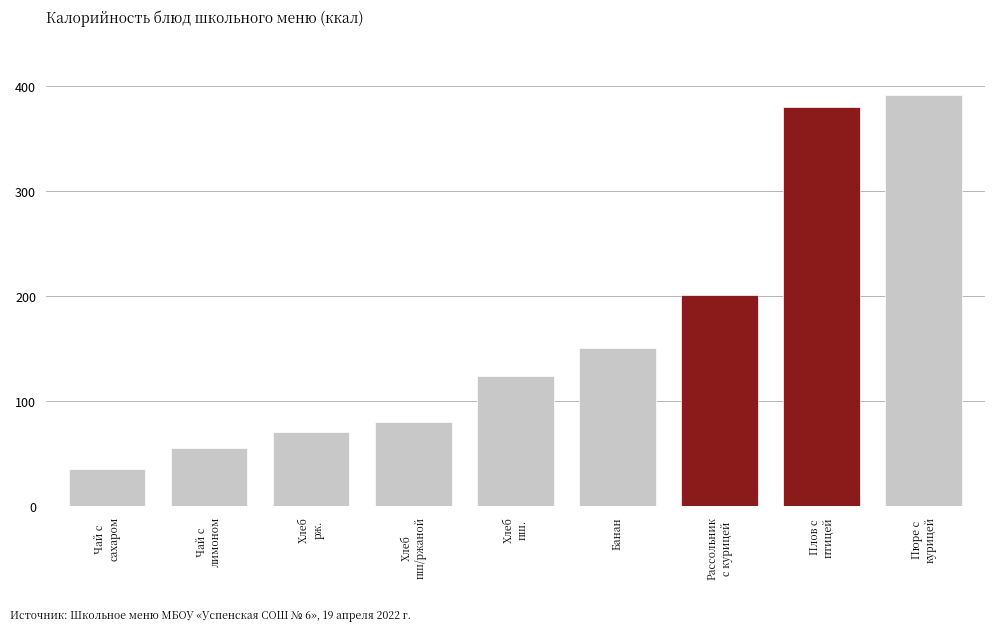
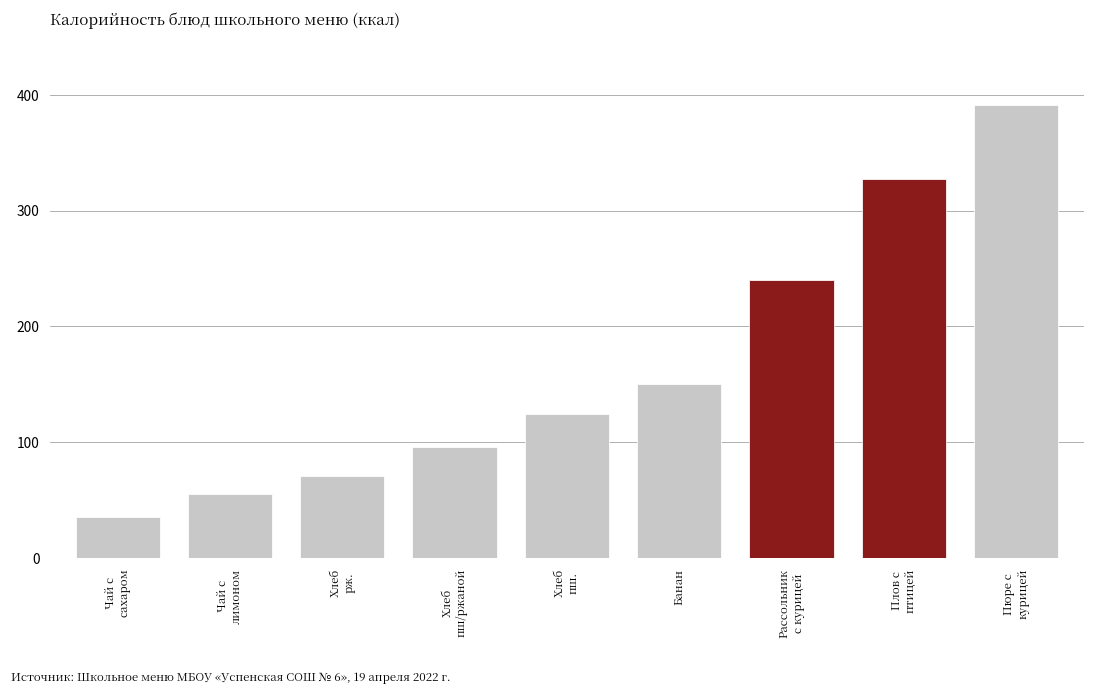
  {
    "Чай с сахаром": 35,
    "Чай с лимоном": 55,
    "Хлеб рж.": 71,
-   "Хлеб пш/ржаной": 80,
+   "Хлеб пш/ржаной": 96,
    "Хлеб пш.": 124,
    "Банан": 150,
-   "Рассольник с курицей": 201,
-   "Плов с птицей": 380,
+   "Рассольник с курицей": 240,
+   "Плов с птицей": 327,
    "Пюре с курицей": 391
  }
